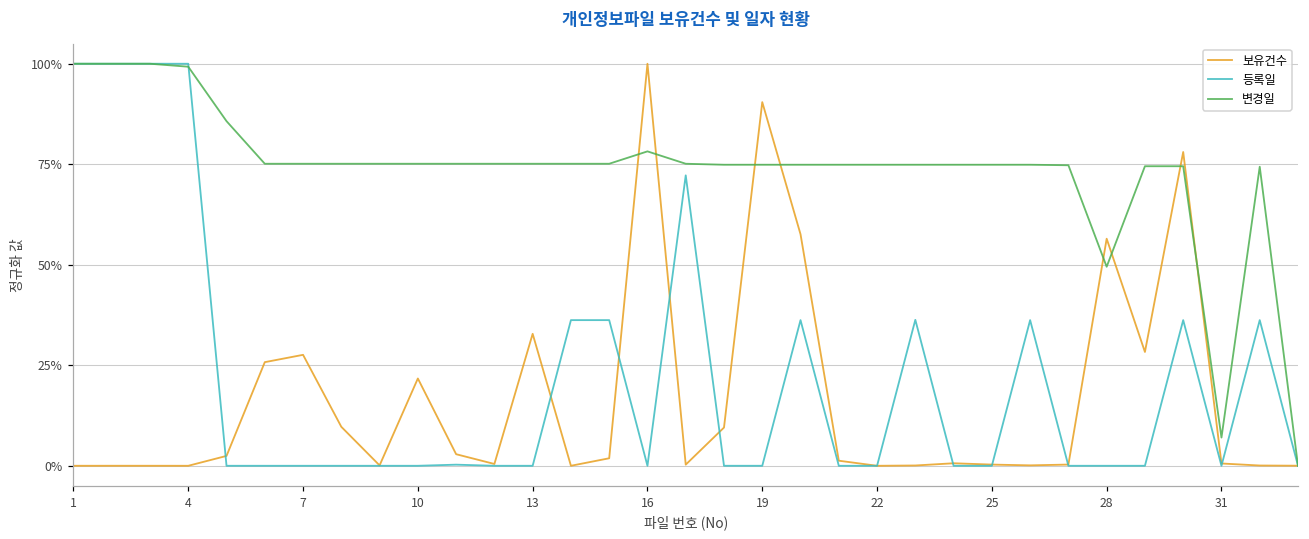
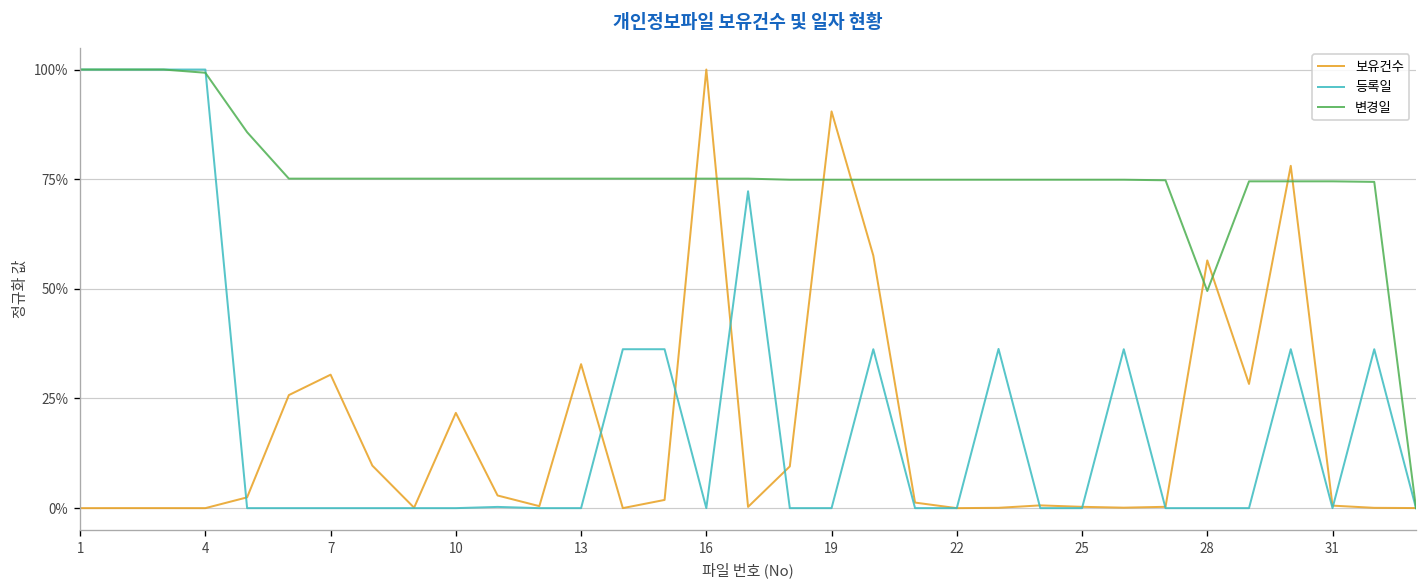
  {
    "보유건수": {
      "1": "0%",
      "4": "0%",
-     "7": "28%",
+     "7": "30%",
      "10": "22%",
      "13": "33%",
      "16": "100%",
      "19": "90%",
      "28": "56%"
    },
    "등록일": {
      "4": "100%",
      "7": "0%",
      "10": "0%",
      "13": "0%",
      "16": "0%",
      "19": "0%",
      "28": "0%"
    },
    "변경일": {
      "4": "99%",
      "7": "75%",
      "10": "75%",
      "13": "75%",
-     "16": "78%",
+     "16": "75%",
      "19": "75%",
      "22": "75%",
      "25": "75%",
      "28": "50%",
-     "31": "7%"
+     "31": "75%"
    }
  }
